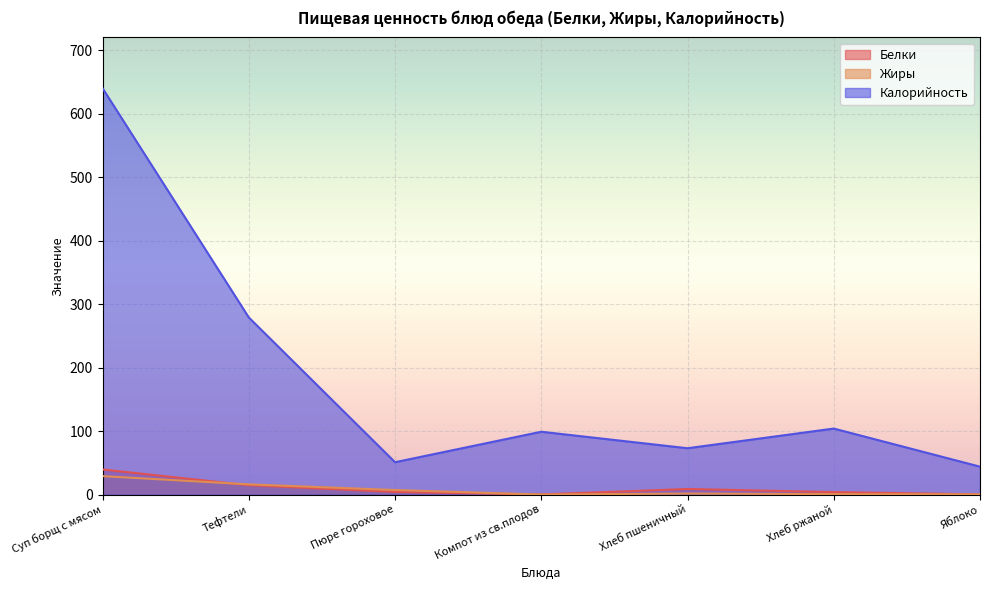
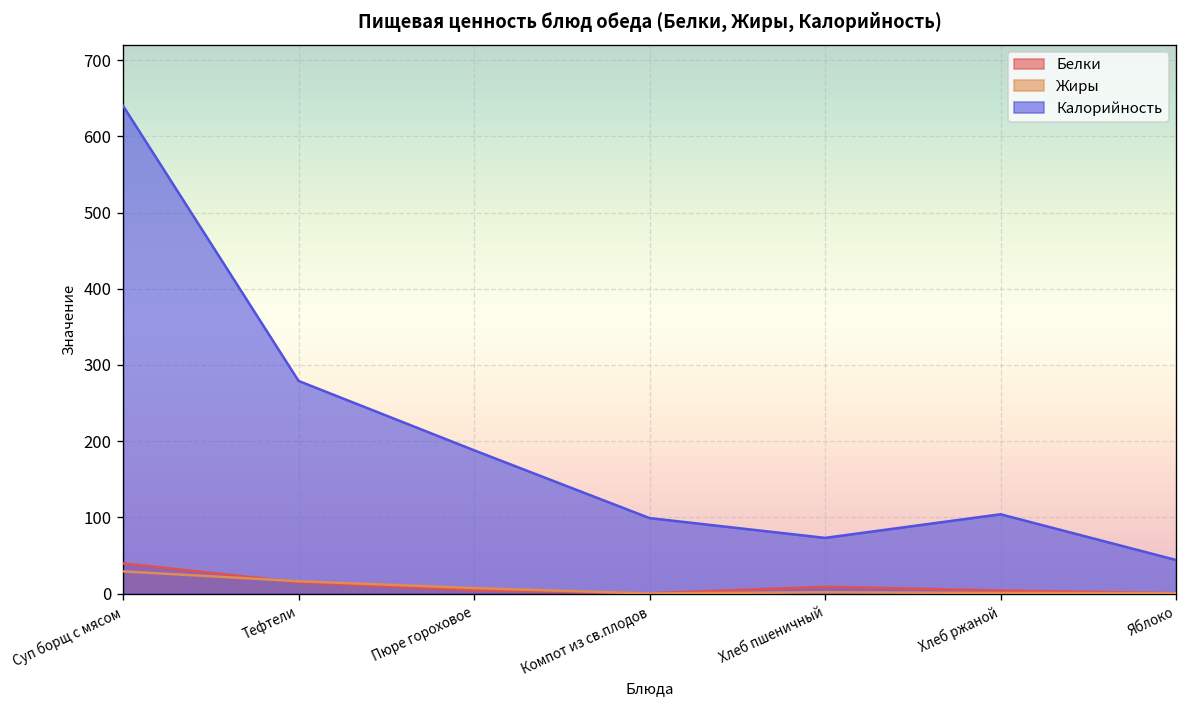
  {
    "Калорийность": {
      "Суп борщ с мясом": 640,
      "Тефтели": 280,
-     "Пюре гороховое": 50,
+     "Пюре гороховое": 190,
      "Компот из св.плодов": 100,
      "Хлеб пшеничный": 70,
      "Хлеб ржаной": 100,
      "Яблоко": 40
    }
  }
